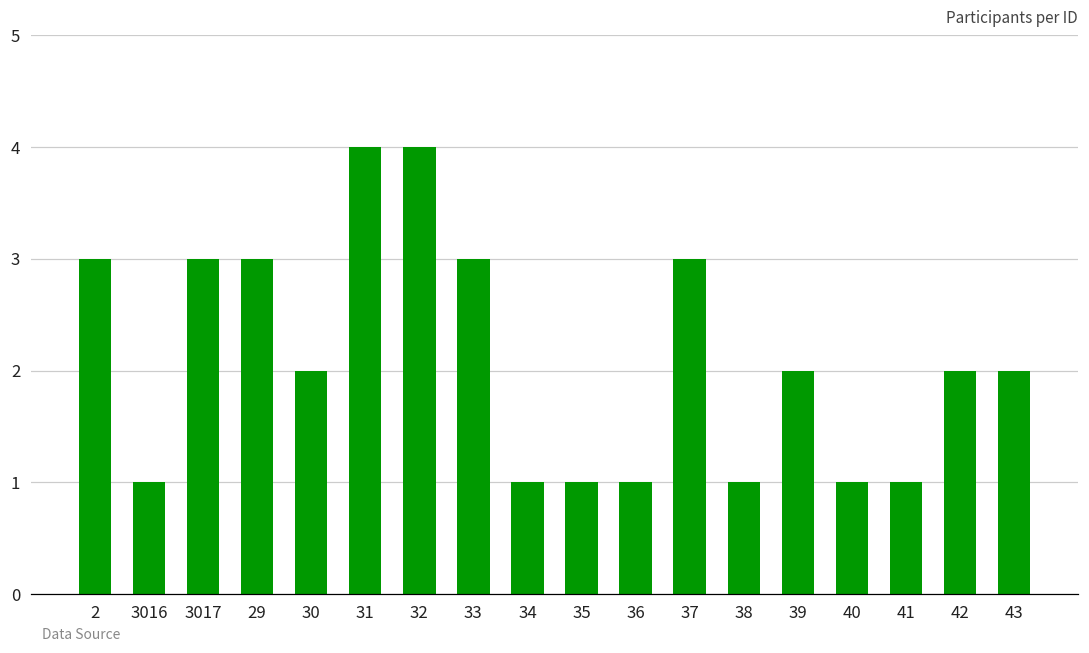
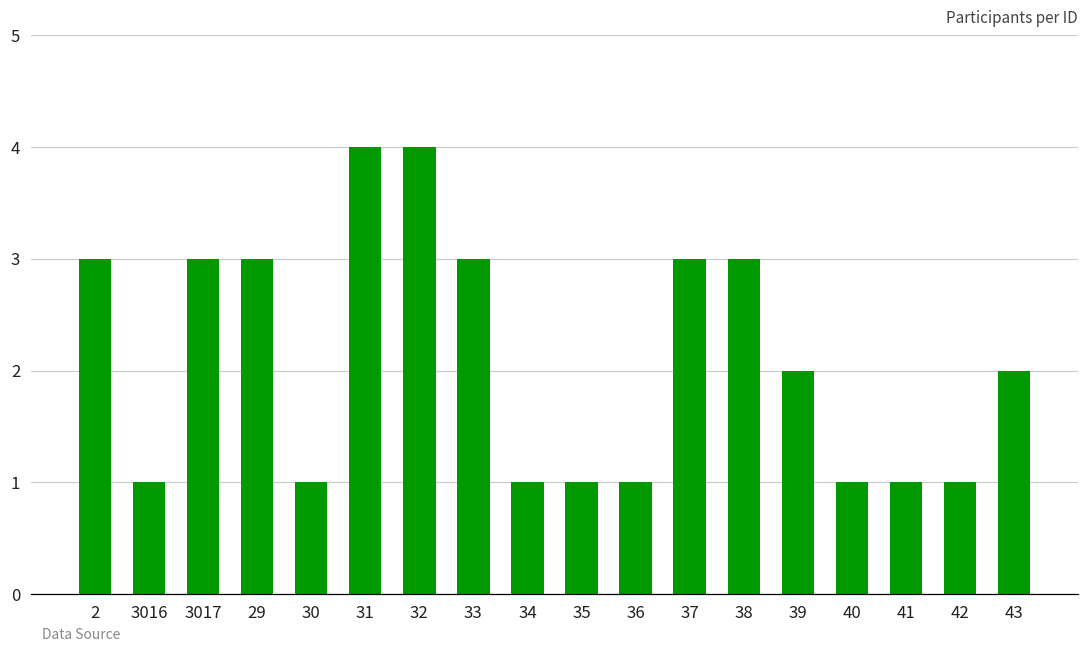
  {
    "2": 3,
    "3016": 1,
    "3017": 3,
    "29": 3,
-   "30": 2,
+   "30": 1,
    "31": 4,
    "32": 4,
    "33": 3,
    "34": 1,
    "35": 1,
    "36": 1,
    "37": 3,
-   "38": 1,
+   "38": 3,
    "39": 2,
    "40": 1,
    "41": 1,
-   "42": 2,
+   "42": 1,
    "43": 2
  }
